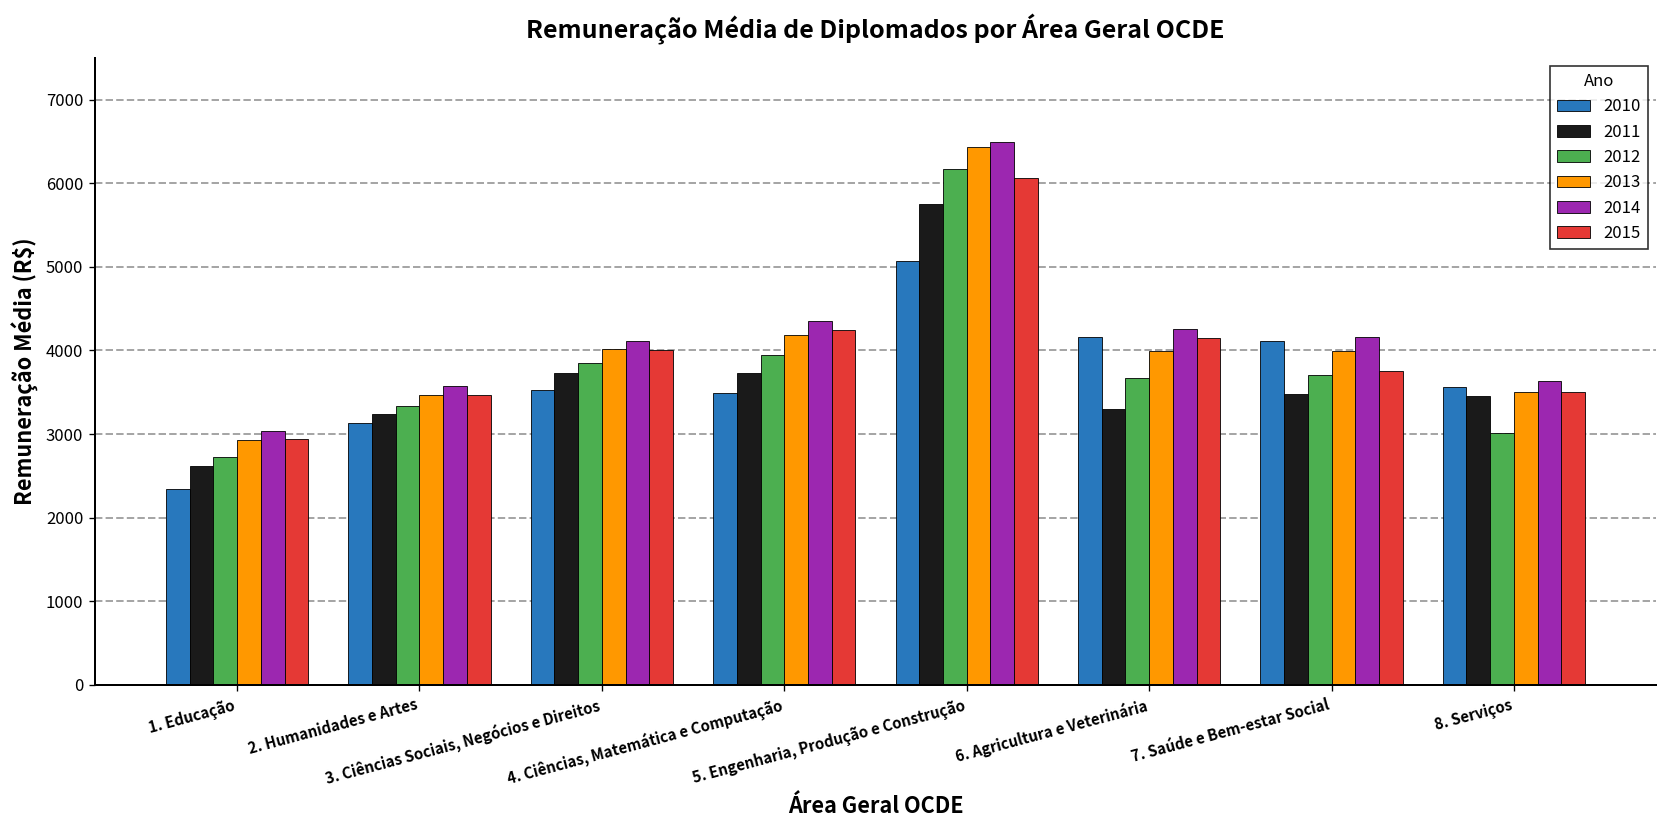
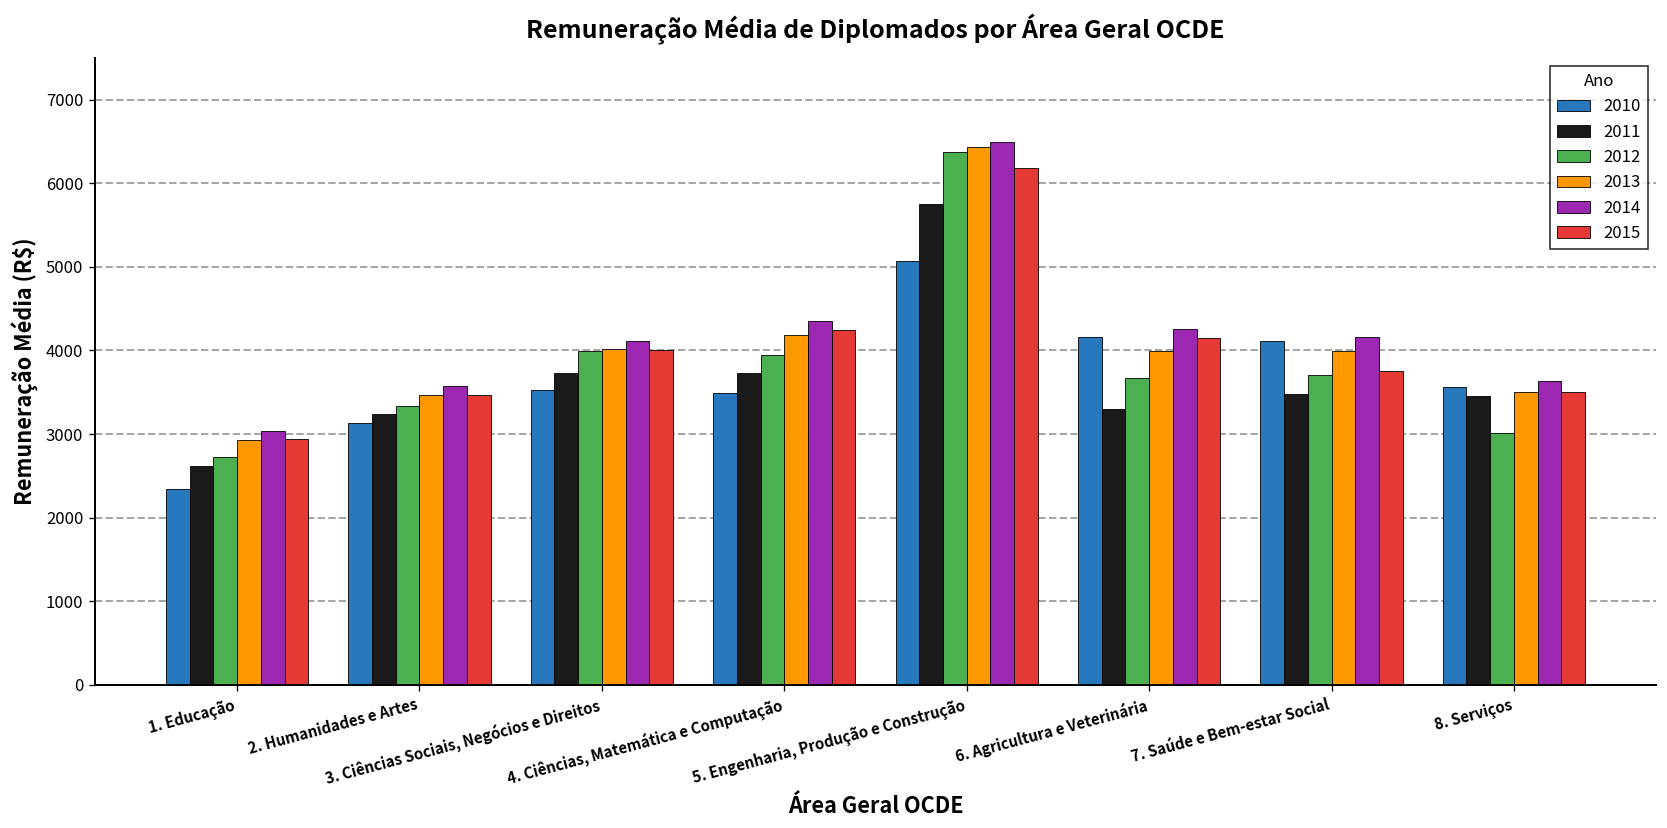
  {
    "2010": {
      "1. Educação": 2300,
      "2. Humanidades e Artes": 3100,
      "3. Ciências Sociais, Negócios e Direitos": 3500,
      "4. Ciências, Matemática e Computação": 3500,
      "5. Engenharia, Produção e Construção": 5100,
      "6. Agricultura e Veterinária": 4200,
      "7. Saúde e Bem-estar Social": 4100,
      "8. Serviços": 3600
    },
    "2011": {
      "1. Educação": 2600,
      "2. Humanidades e Artes": 3200,
      "3. Ciências Sociais, Negócios e Direitos": 3700,
      "4. Ciências, Matemática e Computação": 3700,
      "5. Engenharia, Produção e Construção": 5800,
      "6. Agricultura e Veterinária": 3300,
      "7. Saúde e Bem-estar Social": 3500,
      "8. Serviços": 3500
    },
    "2012": {
      "1. Educação": 2700,
      "2. Humanidades e Artes": 3300,
-     "3. Ciências Sociais, Negócios e Direitos": 3800,
+     "3. Ciências Sociais, Negócios e Direitos": 4000,
      "4. Ciências, Matemática e Computação": 3900,
-     "5. Engenharia, Produção e Construção": 6200,
+     "5. Engenharia, Produção e Construção": 6400,
      "6. Agricultura e Veterinária": 3700,
      "7. Saúde e Bem-estar Social": 3700,
      "8. Serviços": 3000
    },
    "2013": {
      "1. Educação": 2900,
      "2. Humanidades e Artes": 3500,
      "3. Ciências Sociais, Negócios e Direitos": 4000,
      "4. Ciências, Matemática e Computação": 4200,
      "5. Engenharia, Produção e Construção": 6400,
      "6. Agricultura e Veterinária": 4000,
      "7. Saúde e Bem-estar Social": 4000,
      "8. Serviços": 3500
    },
    "2014": {
      "1. Educação": 3000,
      "2. Humanidades e Artes": 3600,
      "3. Ciências Sociais, Negócios e Direitos": 4100,
      "4. Ciências, Matemática e Computação": 4300,
      "5. Engenharia, Produção e Construção": 6500,
      "6. Agricultura e Veterinária": 4300,
      "7. Saúde e Bem-estar Social": 4200,
      "8. Serviços": 3600
    },
    "2015": {
      "1. Educação": 2900,
      "2. Humanidades e Artes": 3500,
      "3. Ciências Sociais, Negócios e Direitos": 4000,
      "4. Ciências, Matemática e Computação": 4200,
-     "5. Engenharia, Produção e Construção": 6100,
+     "5. Engenharia, Produção e Construção": 6200,
      "6. Agricultura e Veterinária": 4100,
      "7. Saúde e Bem-estar Social": 3800,
      "8. Serviços": 3500
    }
  }
